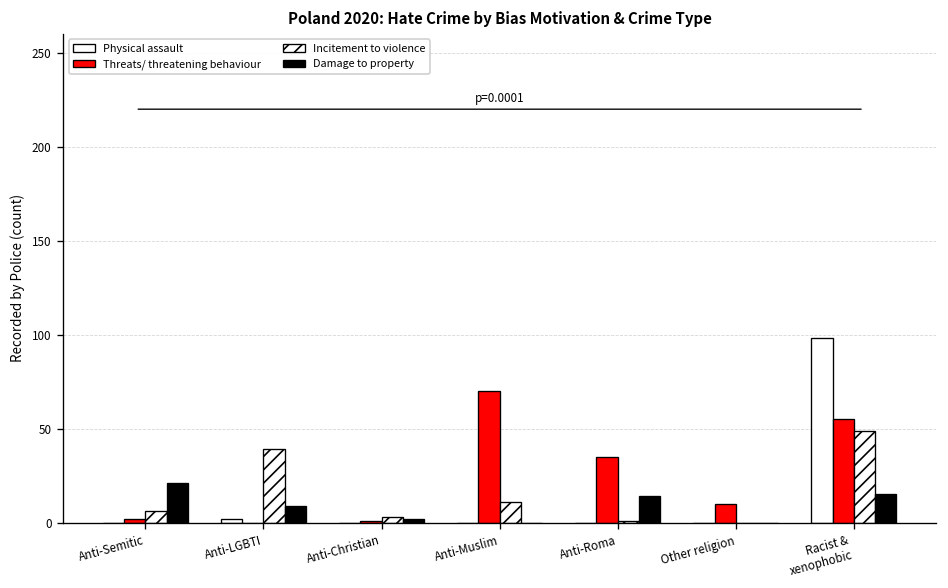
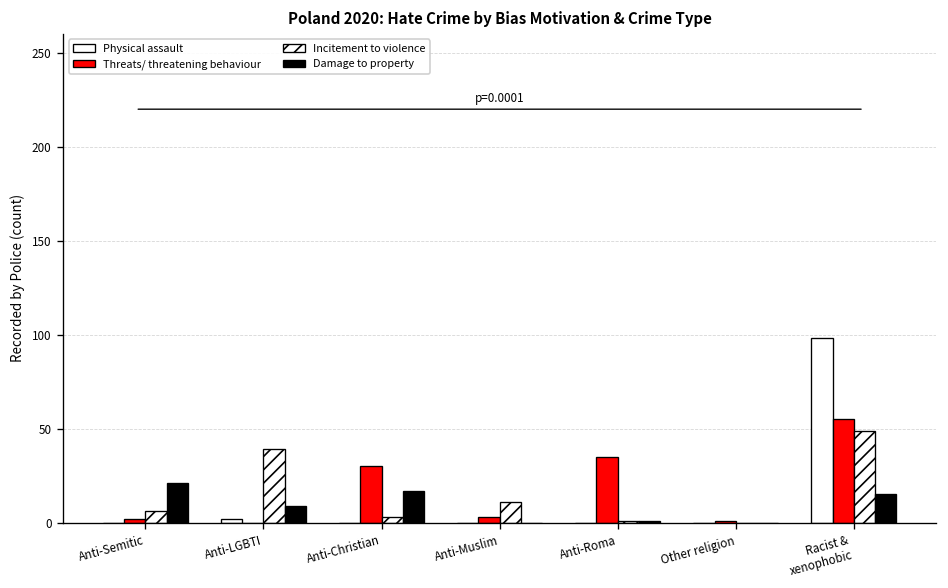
  {
    "Threats/ threatening behaviour": {
      "Anti-Semitic": 2,
      "Anti-LGBTI": 0,
-     "Anti-Christian": 1,
-     "Anti-Muslim": 70,
+     "Anti-Christian": 30,
+     "Anti-Muslim": 3,
      "Anti-Roma": 35,
-     "Other religion": 10,
+     "Other religion": 1,
      "Racist & xenophobic": 55
    },
    "Damage to property": {
      "Anti-Semitic": 21,
      "Anti-LGBTI": 9,
-     "Anti-Christian": 2,
+     "Anti-Christian": 17,
      "Anti-Muslim": 0,
-     "Anti-Roma": 14,
+     "Anti-Roma": 1,
      "Other religion": 0,
      "Racist & xenophobic": 15
    }
  }
